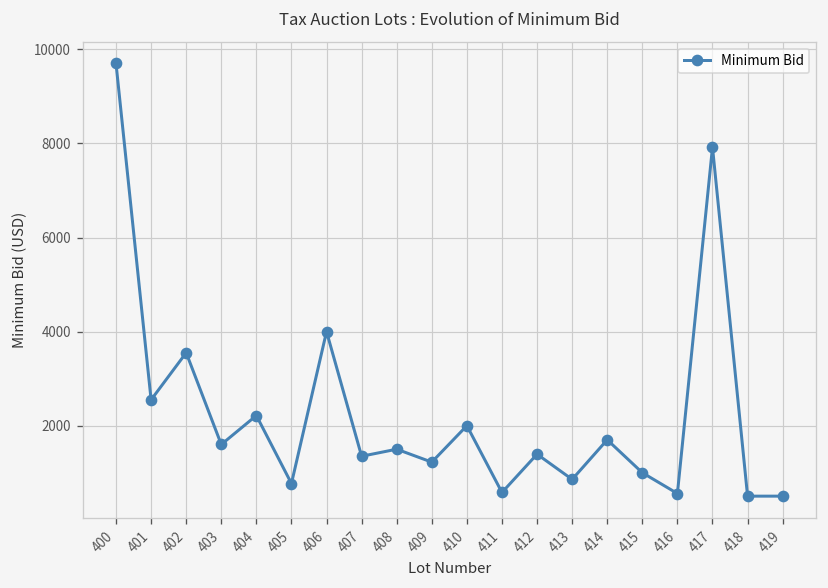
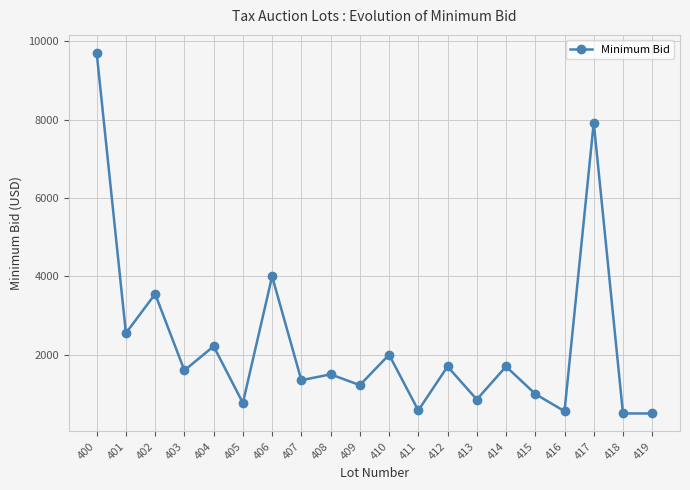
  {
    "400": 9700,
    "401": 2600,
    "402": 3600,
    "403": 1600,
    "404": 2200,
    "405": 800,
    "406": 4000,
    "407": 1400,
    "408": 1500,
    "409": 1200,
    "410": 2000,
    "411": 600,
-   "412": 1400,
+   "412": 1700,
    "413": 900,
    "414": 1700,
    "415": 1000,
    "416": 600,
    "417": 7900,
    "418": 500,
    "419": 500
  }
